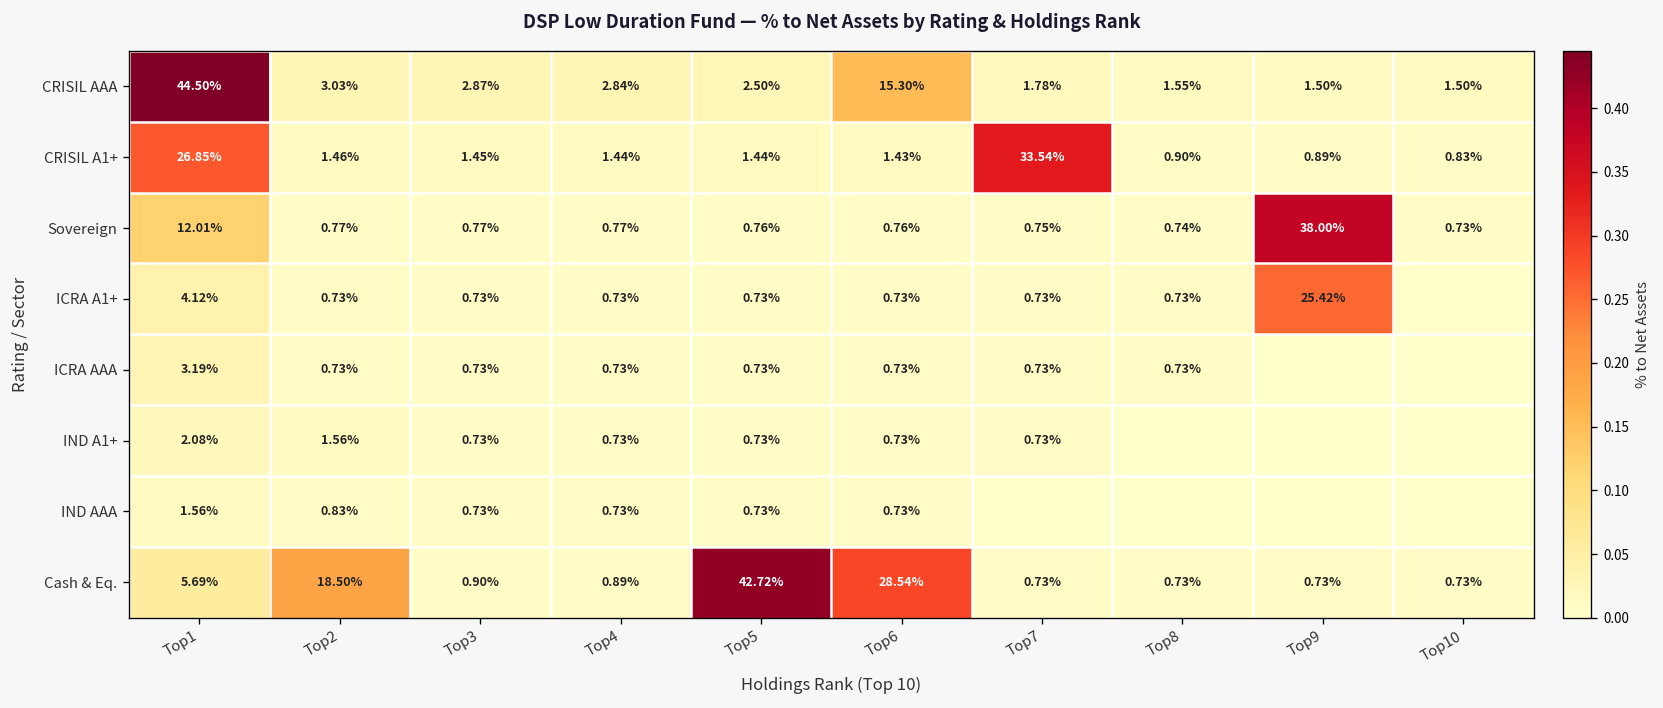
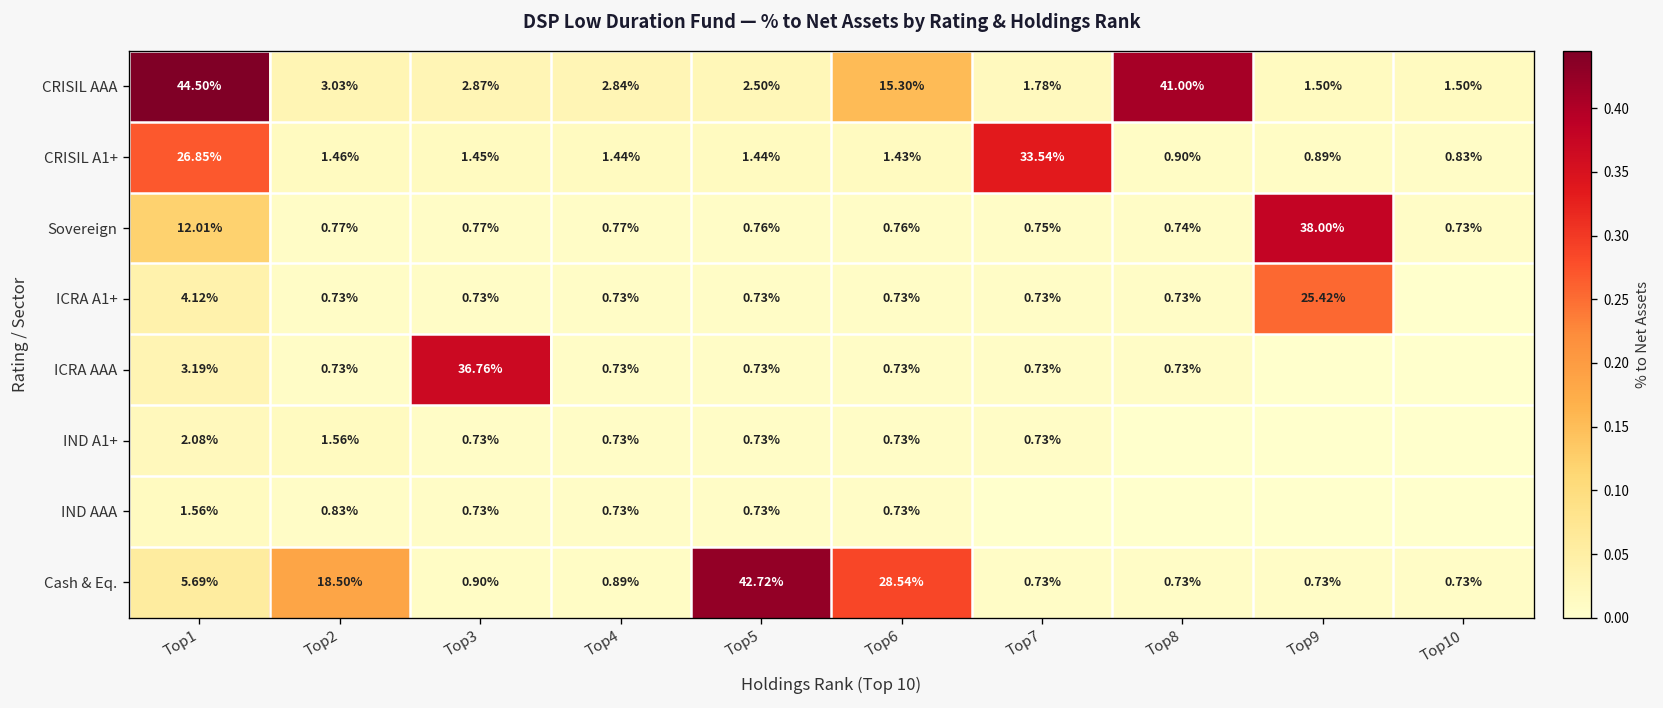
  {
    "CRISIL AAA": {
      "Top1": "44.50%",
      "Top2": "3.03%",
      "Top3": "2.87%",
      "Top4": "2.84%",
      "Top5": "2.50%",
      "Top6": "15.30%",
      "Top7": "1.78%",
-     "Top8": "1.55%",
+     "Top8": "41.00%",
      "Top9": "1.50%",
      "Top10": "1.50%"
    },
    "CRISIL A1+": {
      "Top1": "26.85%",
      "Top2": "1.46%",
      "Top3": "1.45%",
      "Top4": "1.44%",
      "Top5": "1.44%",
      "Top6": "1.43%",
      "Top7": "33.54%",
      "Top8": "0.90%",
      "Top9": "0.89%",
      "Top10": "0.83%"
    },
    "Sovereign": {
      "Top1": "12.01%",
      "Top2": "0.77%",
      "Top3": "0.77%",
      "Top4": "0.77%",
      "Top5": "0.76%",
      "Top6": "0.76%",
      "Top7": "0.75%",
      "Top8": "0.74%",
      "Top9": "38.00%",
      "Top10": "0.73%"
    },
    "ICRA A1+": {
      "Top1": "4.12%",
      "Top2": "0.73%",
      "Top3": "0.73%",
      "Top4": "0.73%",
      "Top5": "0.73%",
      "Top6": "0.73%",
      "Top7": "0.73%",
      "Top8": "0.73%",
      "Top9": "25.42%"
    },
    "ICRA AAA": {
      "Top1": "3.19%",
      "Top2": "0.73%",
-     "Top3": "0.73%",
+     "Top3": "36.76%",
      "Top4": "0.73%",
      "Top5": "0.73%",
      "Top6": "0.73%",
      "Top7": "0.73%",
      "Top8": "0.73%"
    },
    "IND A1+": {
      "Top1": "2.08%",
      "Top2": "1.56%",
      "Top3": "0.73%",
      "Top4": "0.73%",
      "Top5": "0.73%",
      "Top6": "0.73%",
      "Top7": "0.73%"
    },
    "IND AAA": {
      "Top1": "1.56%",
      "Top2": "0.83%",
      "Top3": "0.73%",
      "Top4": "0.73%",
      "Top5": "0.73%",
      "Top6": "0.73%"
    },
    "Cash & Eq.": {
      "Top1": "5.69%",
      "Top2": "18.50%",
      "Top3": "0.90%",
      "Top4": "0.89%",
      "Top5": "42.72%",
      "Top6": "28.54%",
      "Top7": "0.73%",
      "Top8": "0.73%",
      "Top9": "0.73%",
      "Top10": "0.73%"
    }
  }
